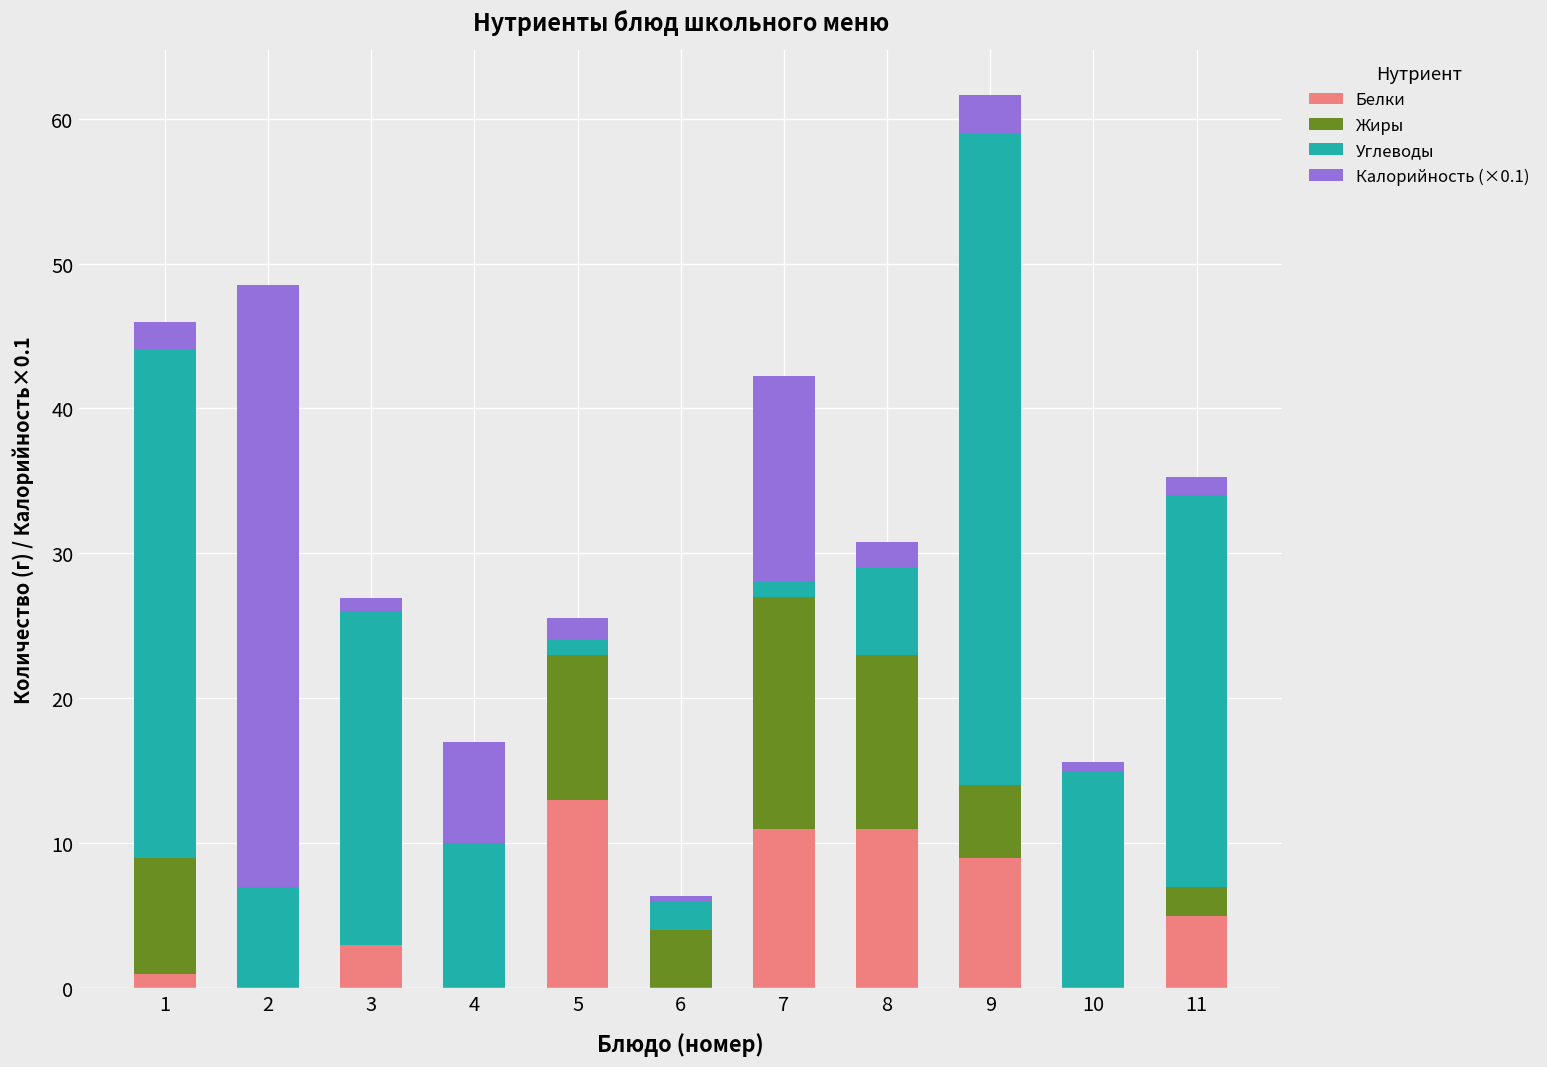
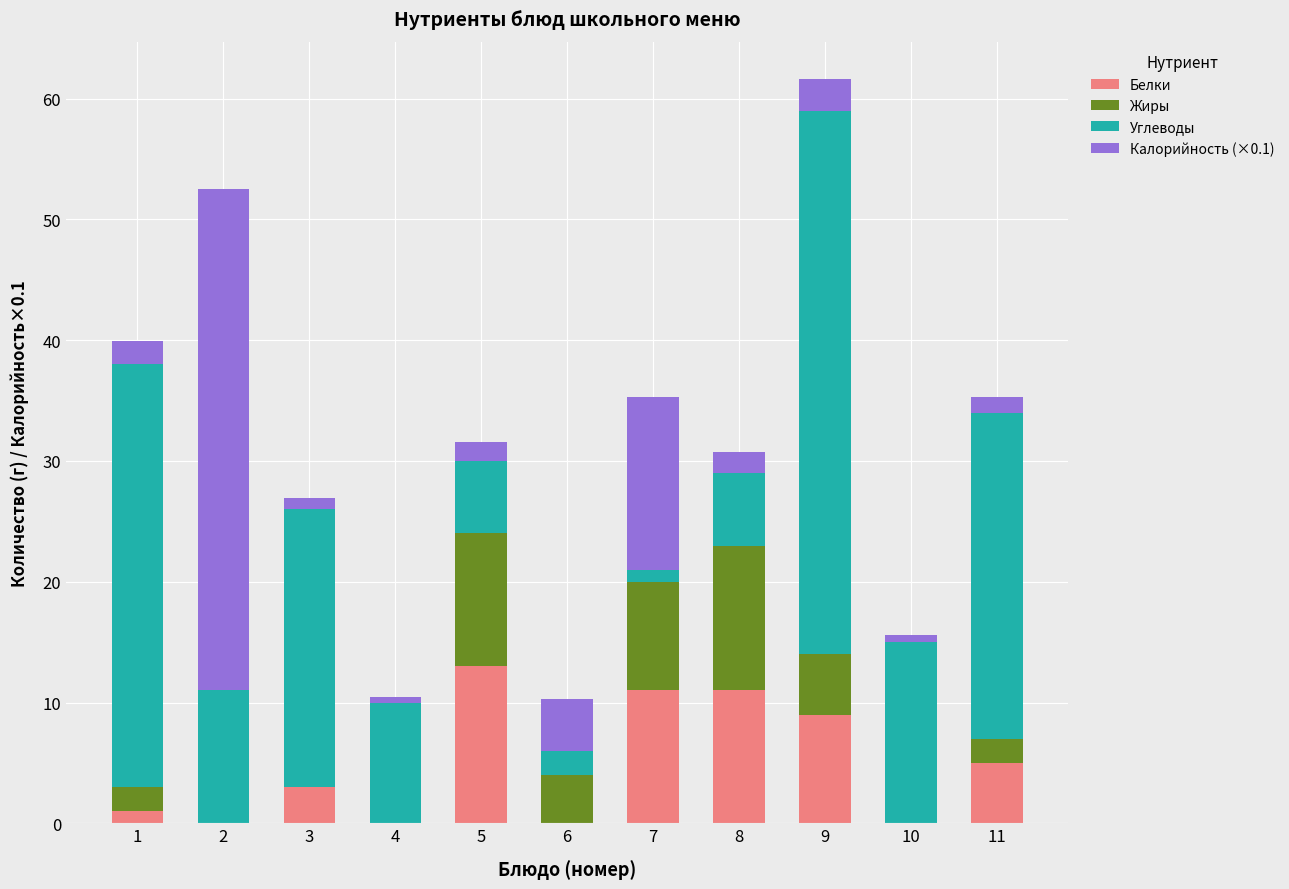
  {
    "Жиры": {
-     "1": 8,
+     "1": 2,
      "2": 0,
      "3": 0,
      "4": 0,
-     "5": 10,
+     "5": 11,
      "6": 4,
-     "7": 16,
+     "7": 9,
      "8": 12,
      "9": 5,
      "10": 0,
      "11": 2
    },
    "Углеводы": {
      "1": 35,
-     "2": 7,
+     "2": 11,
      "3": 23,
      "4": 10,
-     "5": 1,
+     "5": 6,
      "6": 2,
      "7": 1,
      "8": 6,
      "9": 45,
      "10": 15,
      "11": 27
    },
    "Калорийность (×0.1)": {
      "1": 2.0,
      "2": 41.5,
      "3": 0.9,
-     "4": 7.0,
+     "4": 0.4,
      "5": 1.6,
-     "6": 0.4,
+     "6": 4.3,
      "7": 14.3,
      "8": 1.8,
      "9": 2.6,
      "10": 0.6,
      "11": 1.3
    }
  }
